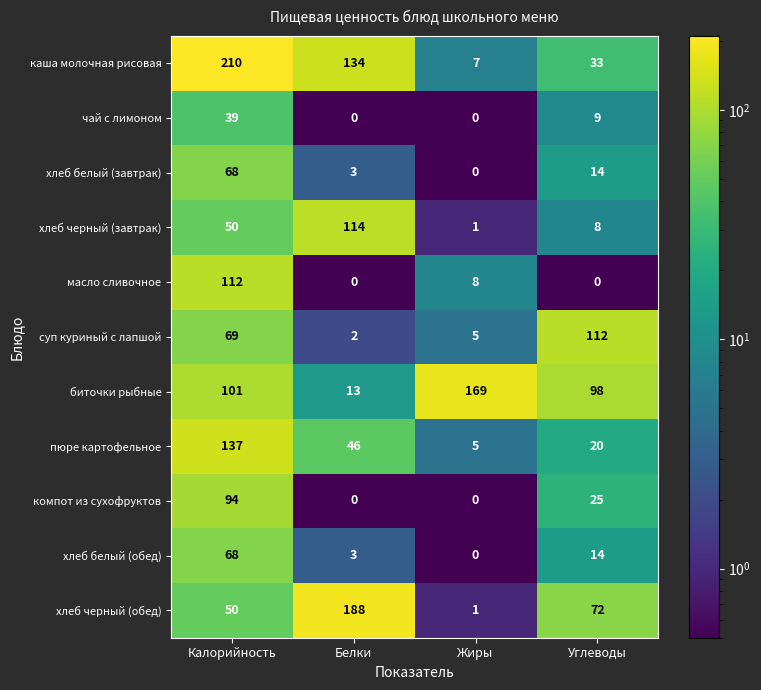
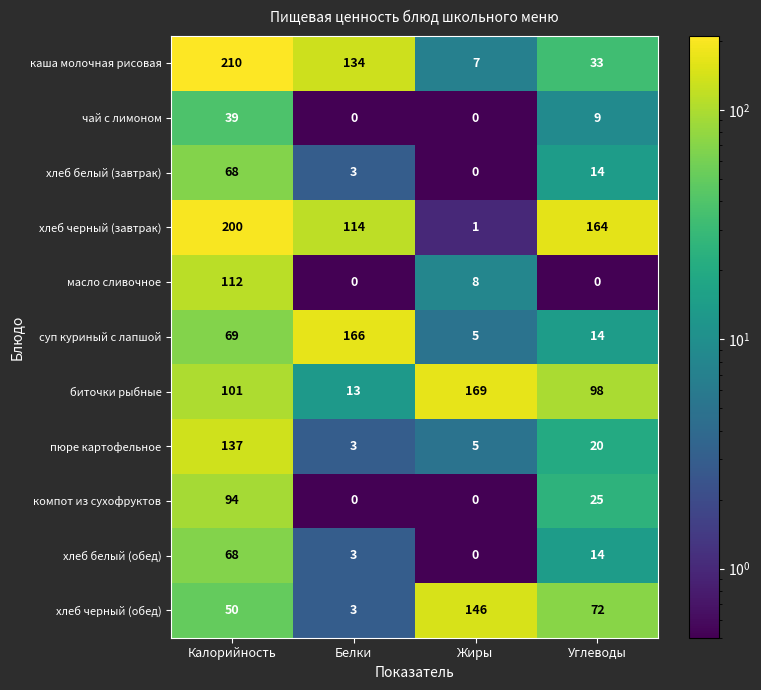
  {
    "каша молочная рисовая": {
      "Калорийность": 210,
      "Белки": 134,
      "Жиры": 7,
      "Углеводы": 33
    },
    "чай с лимоном": {
      "Калорийность": 39,
      "Белки": 0,
      "Жиры": 0,
      "Углеводы": 9
    },
    "хлеб белый (завтрак)": {
      "Калорийность": 68,
      "Белки": 3,
      "Жиры": 0,
      "Углеводы": 14
    },
    "хлеб черный (завтрак)": {
-     "Калорийность": 50,
+     "Калорийность": 200,
      "Белки": 114,
      "Жиры": 1,
-     "Углеводы": 8
+     "Углеводы": 164
    },
    "масло сливочное": {
      "Калорийность": 112,
      "Белки": 0,
      "Жиры": 8,
      "Углеводы": 0
    },
    "суп куриный с лапшой": {
      "Калорийность": 69,
-     "Белки": 2,
+     "Белки": 166,
      "Жиры": 5,
-     "Углеводы": 112
+     "Углеводы": 14
    },
    "биточки рыбные": {
      "Калорийность": 101,
      "Белки": 13,
      "Жиры": 169,
      "Углеводы": 98
    },
    "пюре картофельное": {
      "Калорийность": 137,
-     "Белки": 46,
+     "Белки": 3,
      "Жиры": 5,
      "Углеводы": 20
    },
    "компот из сухофруктов": {
      "Калорийность": 94,
      "Белки": 0,
      "Жиры": 0,
      "Углеводы": 25
    },
    "хлеб белый (обед)": {
      "Калорийность": 68,
      "Белки": 3,
      "Жиры": 0,
      "Углеводы": 14
    },
    "хлеб черный (обед)": {
      "Калорийность": 50,
-     "Белки": 188,
-     "Жиры": 1,
+     "Белки": 3,
+     "Жиры": 146,
      "Углеводы": 72
    }
  }
